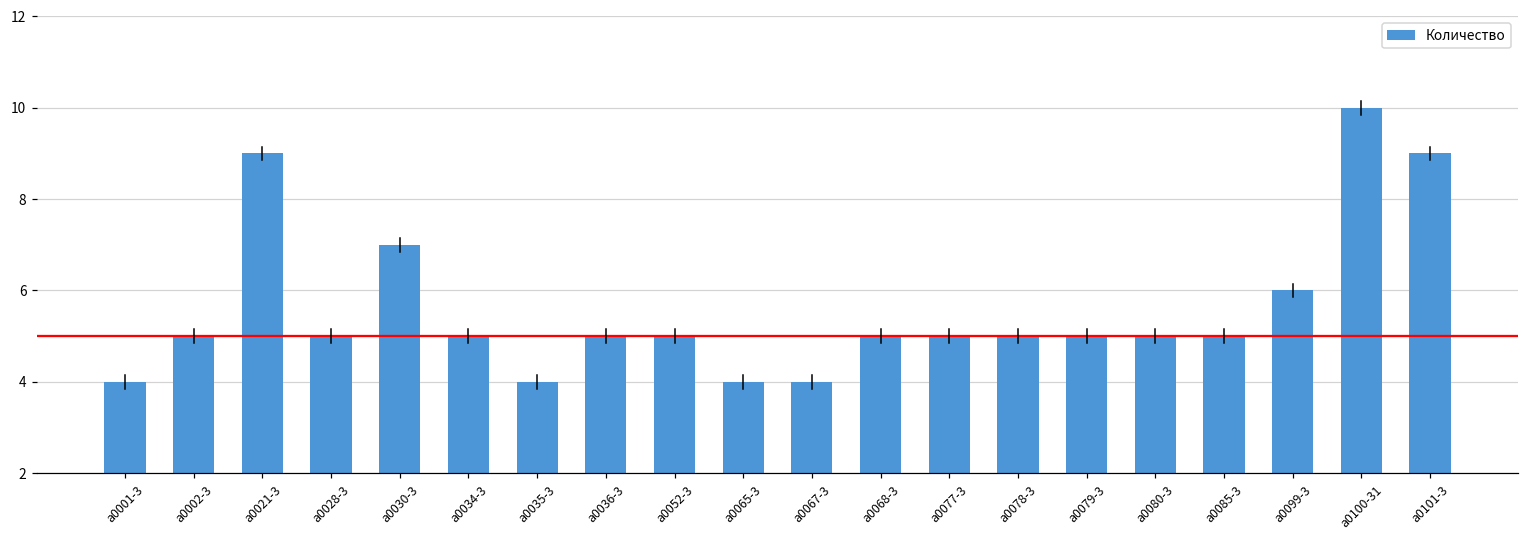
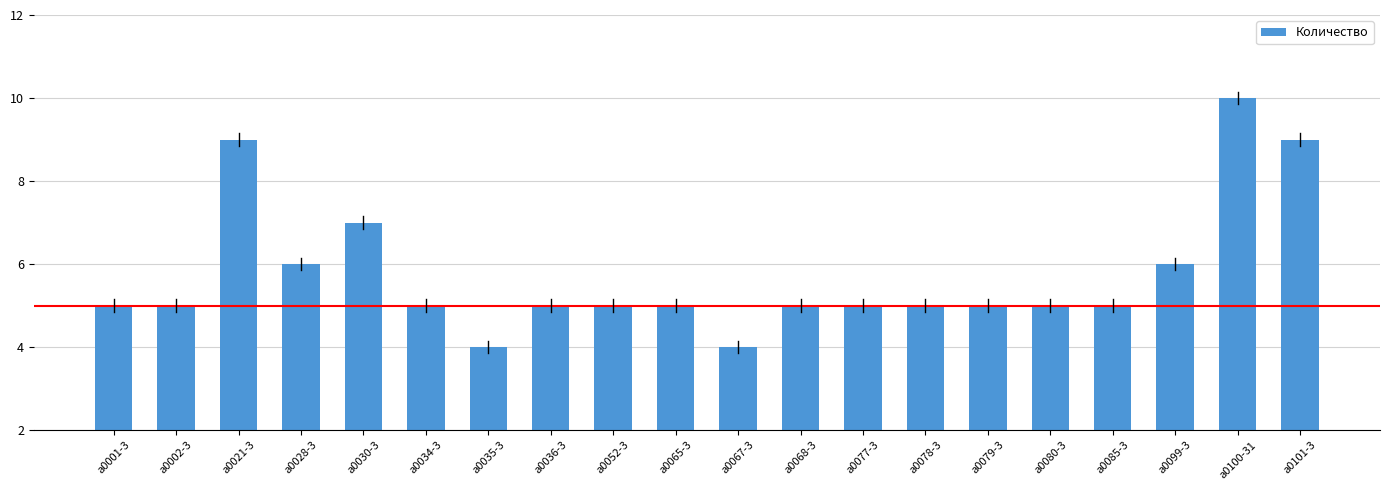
  {
    "Количество": {
-     "а0001-3": 4,
+     "а0001-3": 5,
      "а0002-3": 5,
      "а0021-3": 9,
-     "а0028-3": 5,
+     "а0028-3": 6,
      "а0030-3": 7,
      "а0034-3": 5,
      "а0035-3": 4,
      "а0036-3": 5,
      "а0052-3": 5,
-     "а0065-3": 4,
+     "а0065-3": 5,
      "а0067-3": 4,
      "а0068-3": 5,
      "а0077-3": 5,
      "а0078-3": 5,
      "а0079-3": 5,
      "а0080-3": 5,
      "а0085-3": 5,
      "а0099-3": 6,
      "а0100-31": 10,
      "а0101-3": 9
    }
  }
